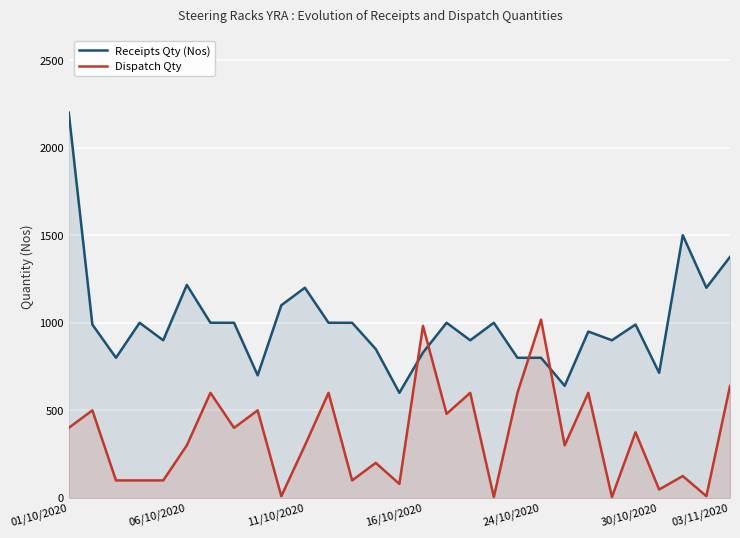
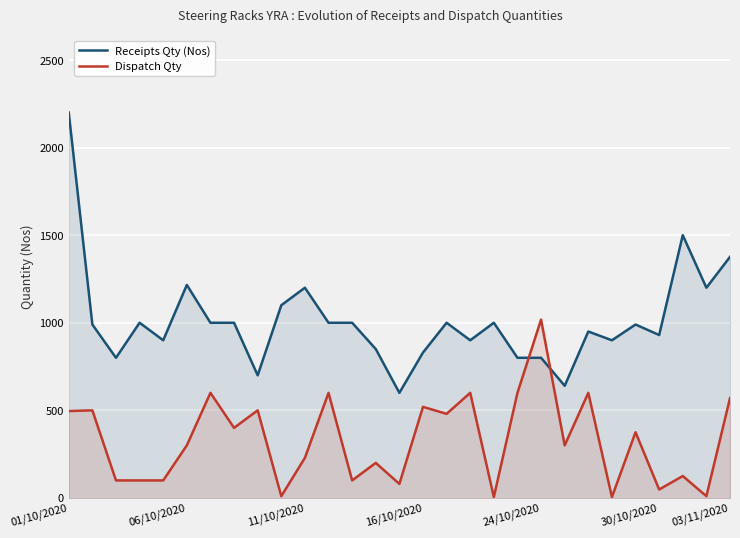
  {
    "Receipts Qty (Nos)": {
      "01/10/2020": 2200,
      "06/10/2020": 1220,
      "11/10/2020": 1200,
      "16/10/2020": 830,
      "24/10/2020": 800,
-     "30/10/2020": 710,
+     "30/10/2020": 930,
      "03/11/2020": 1380
    },
    "Dispatch Qty": {
-     "01/10/2020": 400,
+     "01/10/2020": 500,
      "06/10/2020": 300,
-     "11/10/2020": 300,
-     "16/10/2020": 980,
+     "11/10/2020": 230,
+     "16/10/2020": 520,
      "24/10/2020": 1020,
      "30/10/2020": 50,
-     "03/11/2020": 640
+     "03/11/2020": 570
    }
  }
